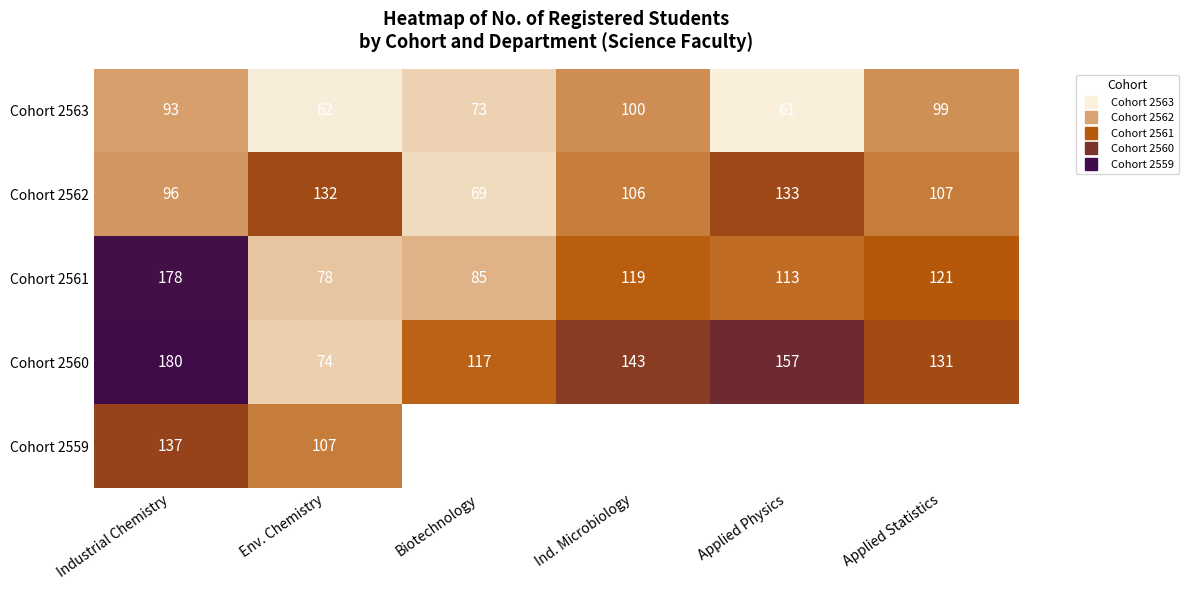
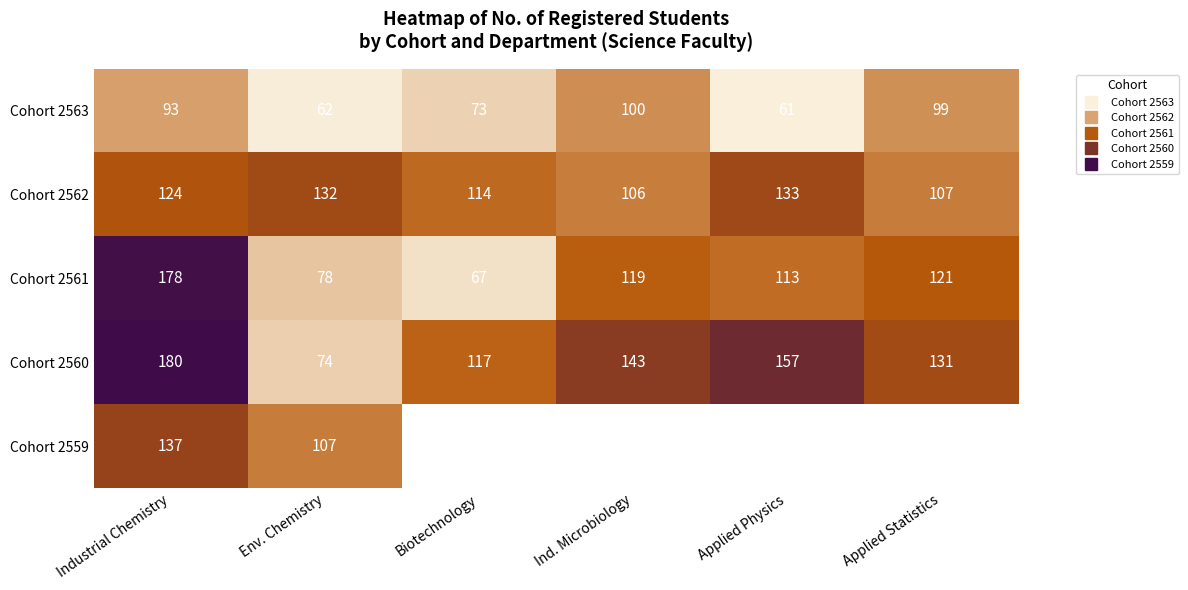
  {
    "Cohort 2563": {
      "Industrial Chemistry": 93,
      "Biotechnology": 73,
      "Ind. Microbiology": 100,
      "Applied Statistics": 99
    },
    "Cohort 2562": {
-     "Industrial Chemistry": 96,
+     "Industrial Chemistry": 124,
      "Env. Chemistry": 132,
-     "Biotechnology": 69,
+     "Biotechnology": 114,
      "Ind. Microbiology": 106,
      "Applied Physics": 133,
      "Applied Statistics": 107
    },
    "Cohort 2561": {
      "Industrial Chemistry": 178,
      "Env. Chemistry": 78,
-     "Biotechnology": 85,
+     "Biotechnology": 67,
      "Ind. Microbiology": 119,
      "Applied Physics": 113,
      "Applied Statistics": 121
    },
    "Cohort 2560": {
      "Industrial Chemistry": 180,
      "Env. Chemistry": 74,
      "Biotechnology": 117,
      "Ind. Microbiology": 143,
      "Applied Physics": 157,
      "Applied Statistics": 131
    },
    "Cohort 2559": {
      "Industrial Chemistry": 137,
      "Env. Chemistry": 107
    }
  }
